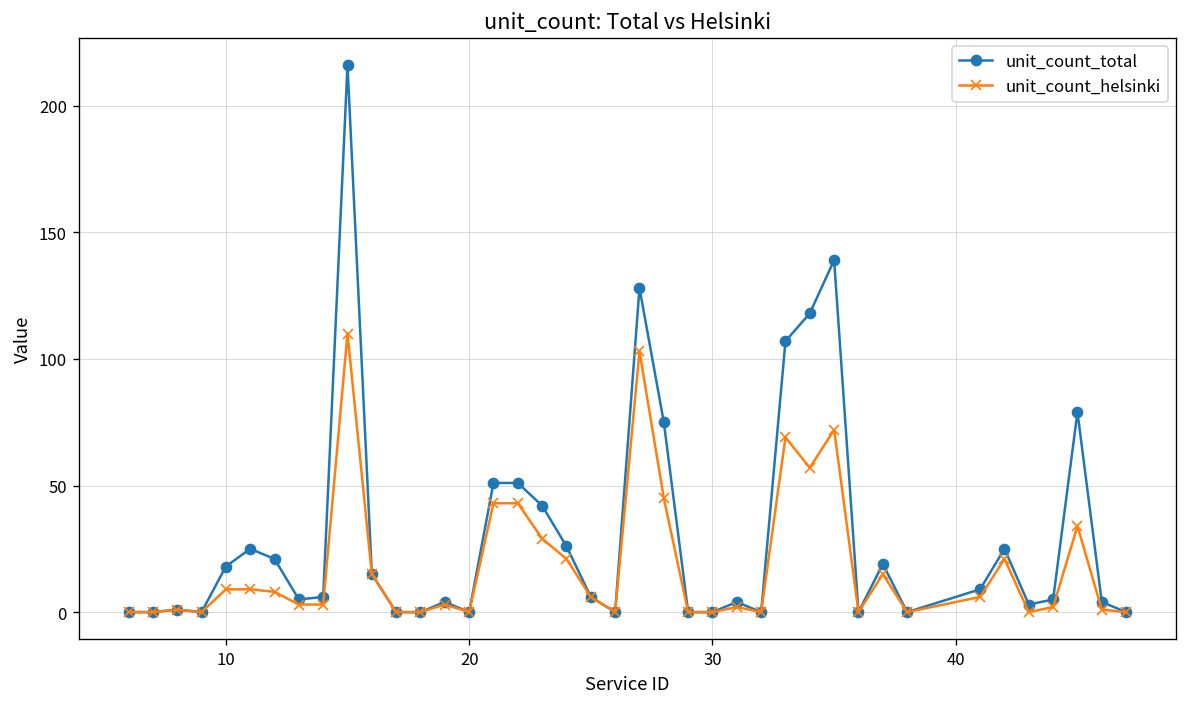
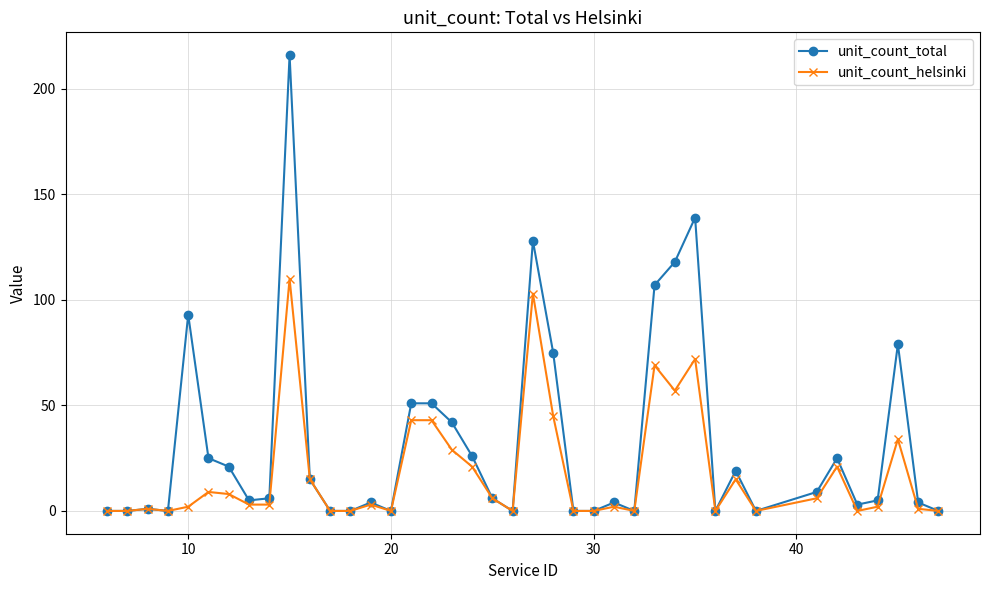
  {
    "unit_count_total": {
-     "10": 18
+     "10": 93
    },
    "unit_count_helsinki": {
-     "10": 9
+     "10": 2
    }
  }
